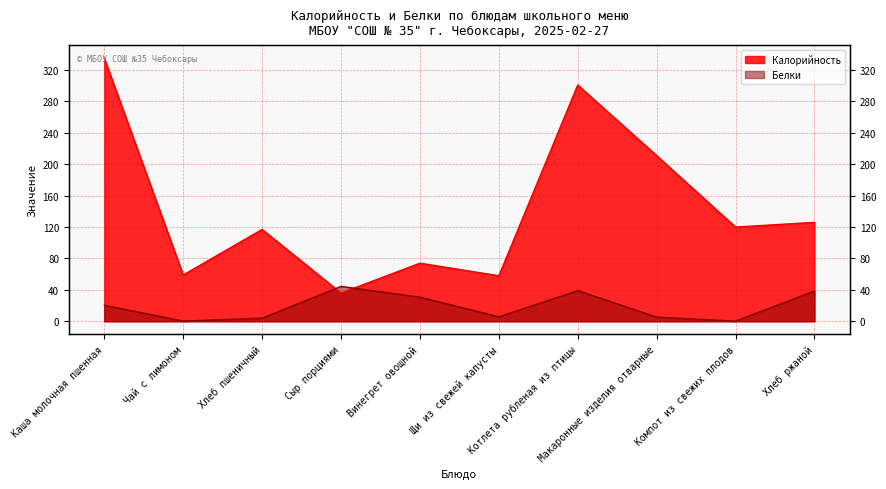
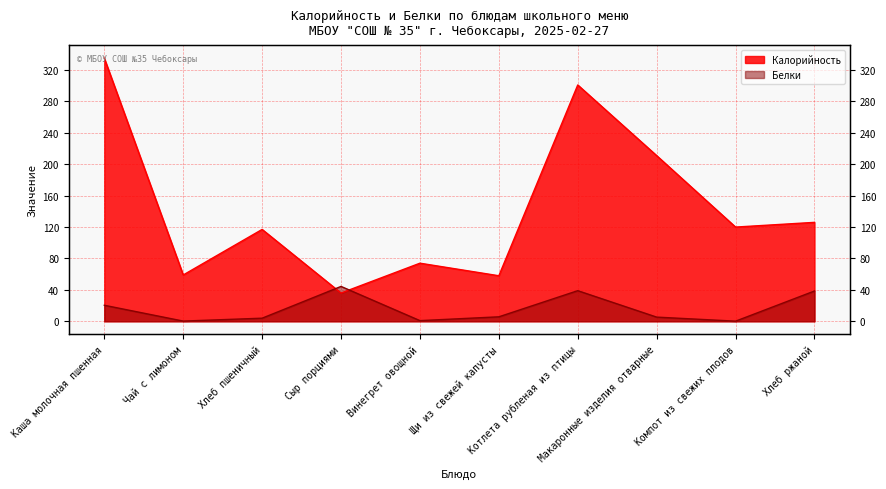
  {
    "Калорийность": {
      "Чай с лимоном": 60,
      "Хлеб пшеничный": 120,
      "Сыр порциями": 40,
      "Винегрет овощной": 70,
      "Щи из свежей капусты": 60,
      "Котлета рубленая из птицы": 300,
      "Макаронные изделия отварные": 210,
      "Компот из свежих плодов": 120,
      "Хлеб ржаной": 130
    },
    "Белки": {
      "Каша молочная пшенная": 20,
      "Чай с лимоном": 0,
      "Хлеб пшеничный": 0,
      "Сыр порциями": 40,
-     "Винегрет овощной": 30,
+     "Винегрет овощной": 0,
      "Щи из свежей капусты": 10,
      "Котлета рубленая из птицы": 40,
      "Макаронные изделия отварные": 10,
      "Компот из свежих плодов": 0,
      "Хлеб ржаной": 40
    }
  }
